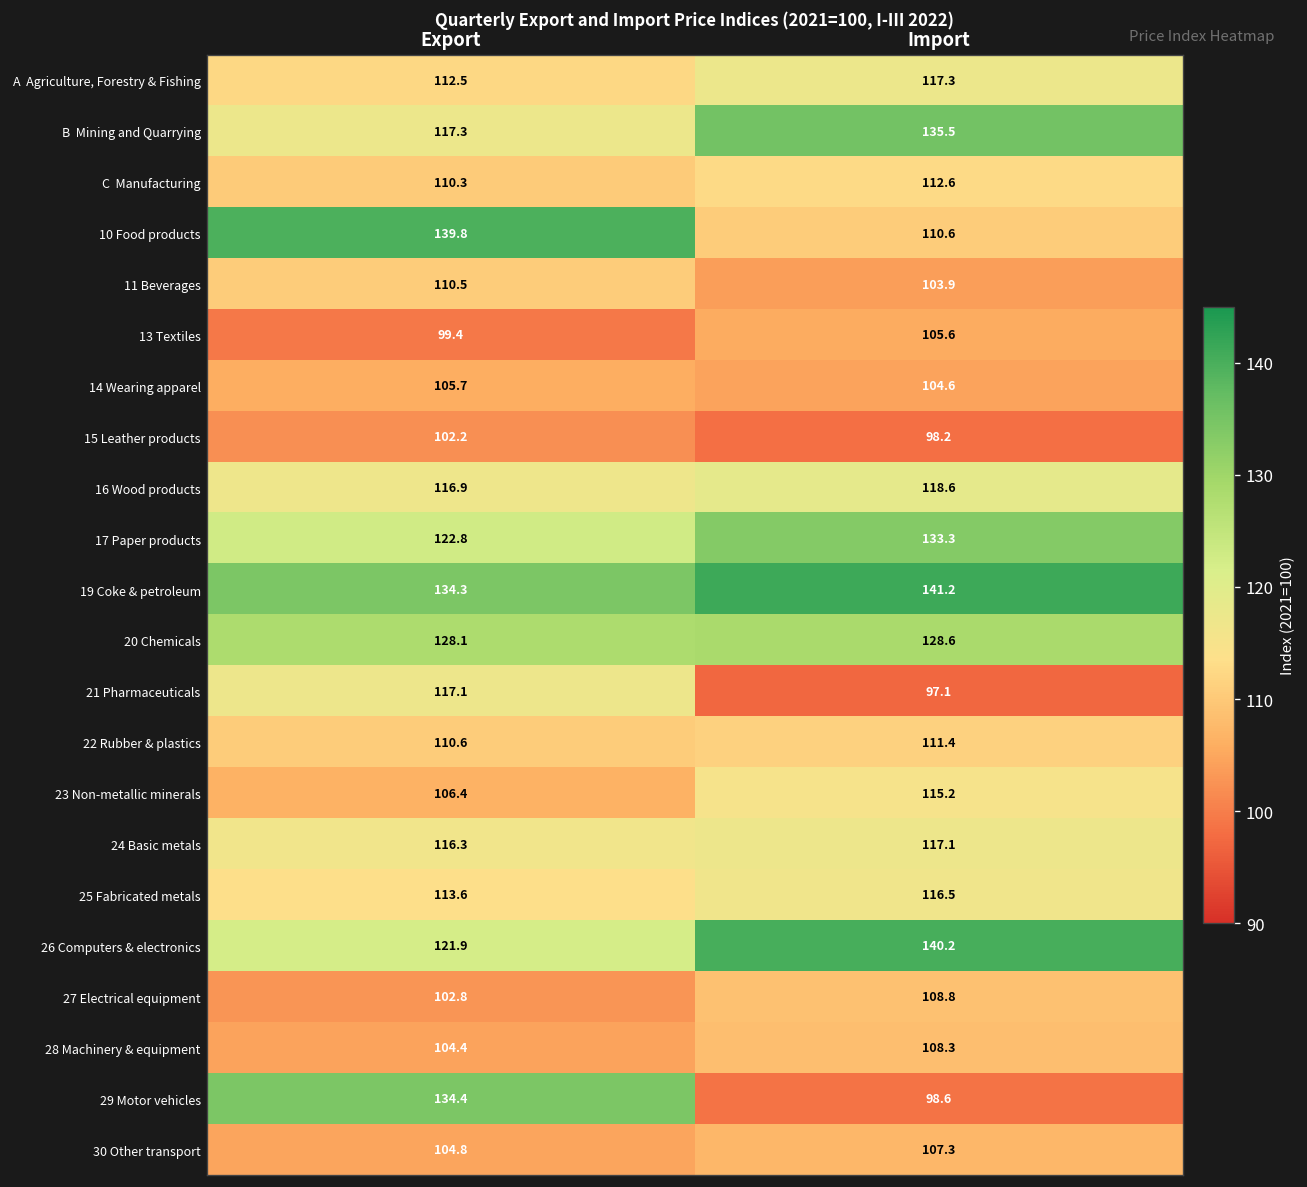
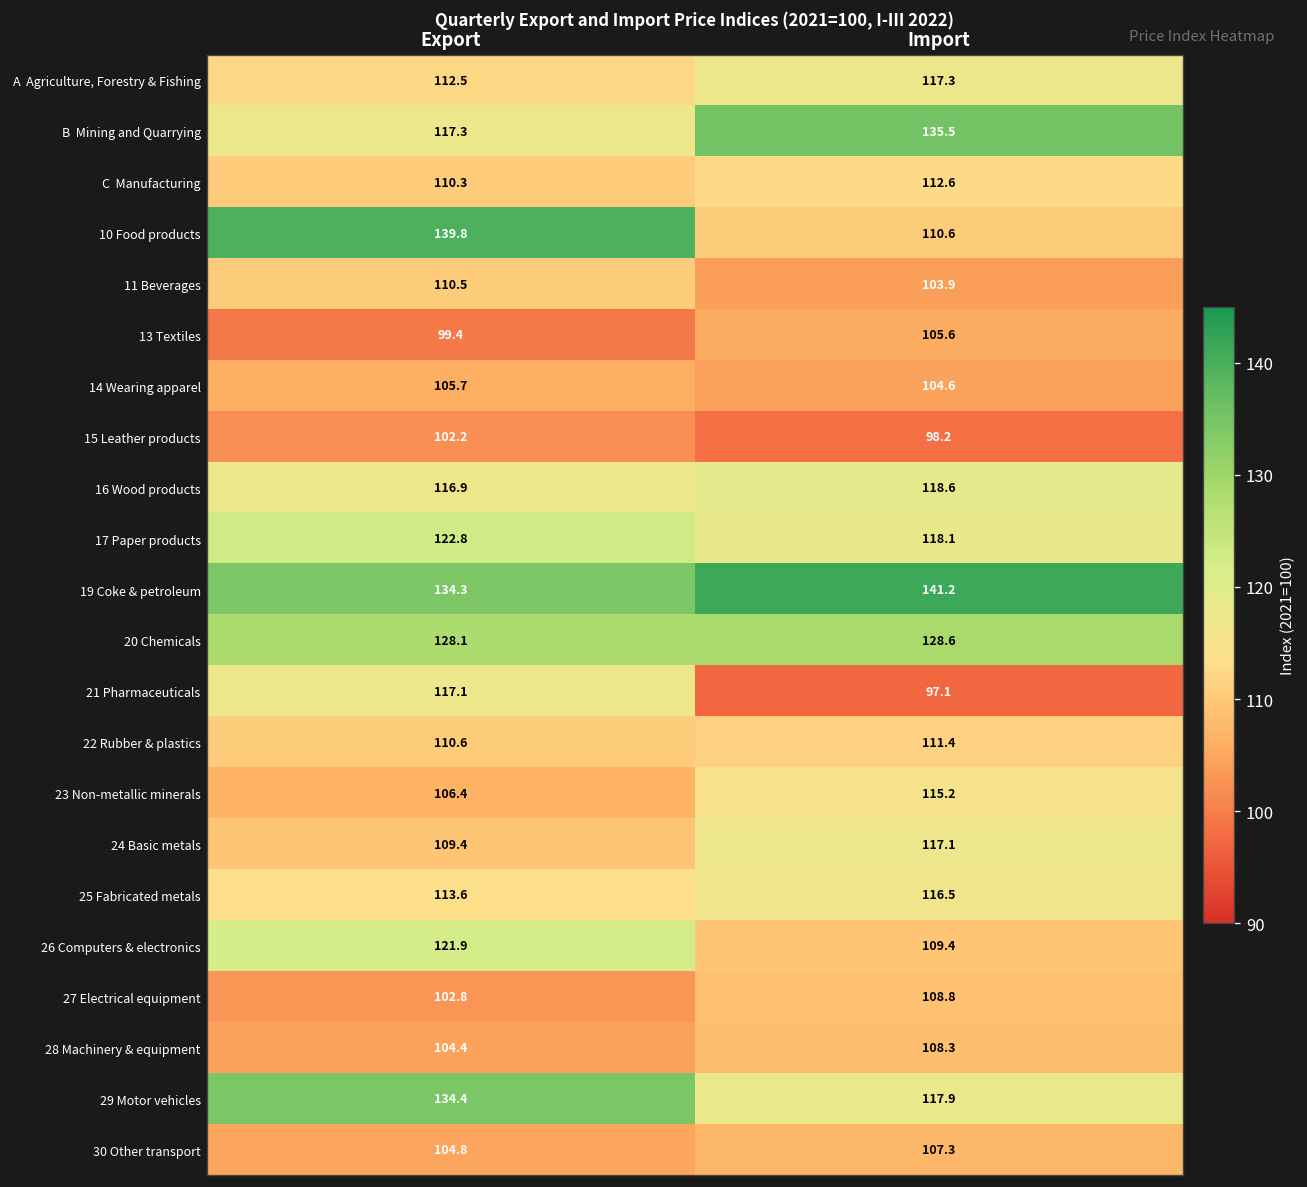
  {
    "A Agriculture, Forestry & Fishing": {
      "Export": 112.5,
      "Import": 117.3
    },
    "B Mining and Quarrying": {
      "Export": 117.3,
      "Import": 135.5
    },
    "C Manufacturing": {
      "Export": 110.3,
      "Import": 112.6
    },
    "10 Food products": {
      "Export": 139.8,
      "Import": 110.6
    },
    "11 Beverages": {
      "Export": 110.5,
      "Import": 103.9
    },
    "13 Textiles": {
      "Export": 99.4,
      "Import": 105.6
    },
    "14 Wearing apparel": {
      "Export": 105.7,
      "Import": 104.6
    },
    "15 Leather products": {
      "Export": 102.2,
      "Import": 98.2
    },
    "16 Wood products": {
      "Export": 116.9,
      "Import": 118.6
    },
    "17 Paper products": {
      "Export": 122.8,
-     "Import": 133.3
+     "Import": 118.1
    },
    "19 Coke & petroleum": {
      "Export": 134.3,
      "Import": 141.2
    },
    "20 Chemicals": {
      "Export": 128.1,
      "Import": 128.6
    },
    "21 Pharmaceuticals": {
      "Export": 117.1,
      "Import": 97.1
    },
    "22 Rubber & plastics": {
      "Export": 110.6,
      "Import": 111.4
    },
    "23 Non-metallic minerals": {
      "Export": 106.4,
      "Import": 115.2
    },
    "24 Basic metals": {
-     "Export": 116.3,
+     "Export": 109.4,
      "Import": 117.1
    },
    "25 Fabricated metals": {
      "Export": 113.6,
      "Import": 116.5
    },
    "26 Computers & electronics": {
      "Export": 121.9,
-     "Import": 140.2
+     "Import": 109.4
    },
    "27 Electrical equipment": {
      "Export": 102.8,
      "Import": 108.8
    },
    "28 Machinery & equipment": {
      "Export": 104.4,
      "Import": 108.3
    },
    "29 Motor vehicles": {
      "Export": 134.4,
-     "Import": 98.6
+     "Import": 117.9
    },
    "30 Other transport": {
      "Export": 104.8,
      "Import": 107.3
    }
  }
